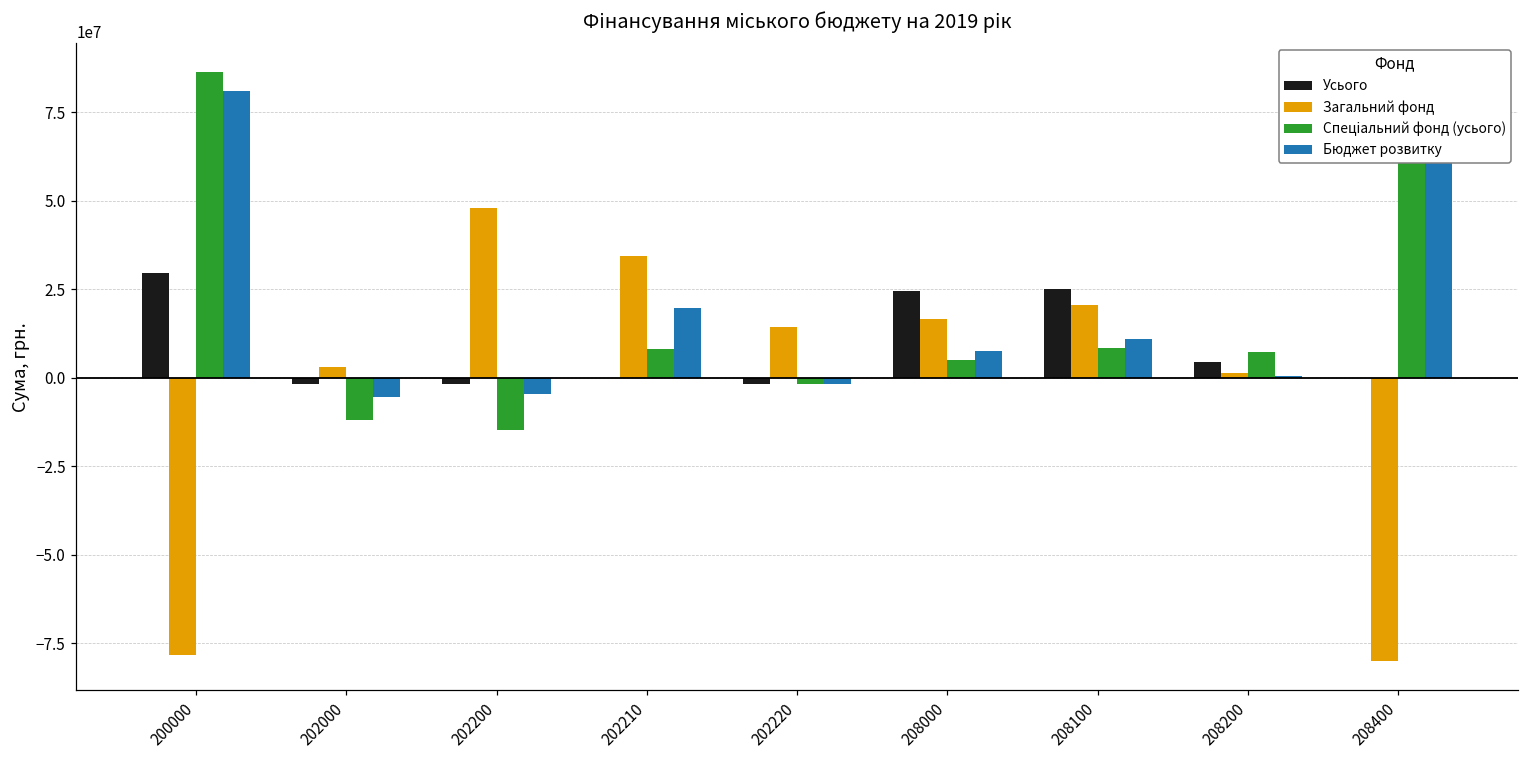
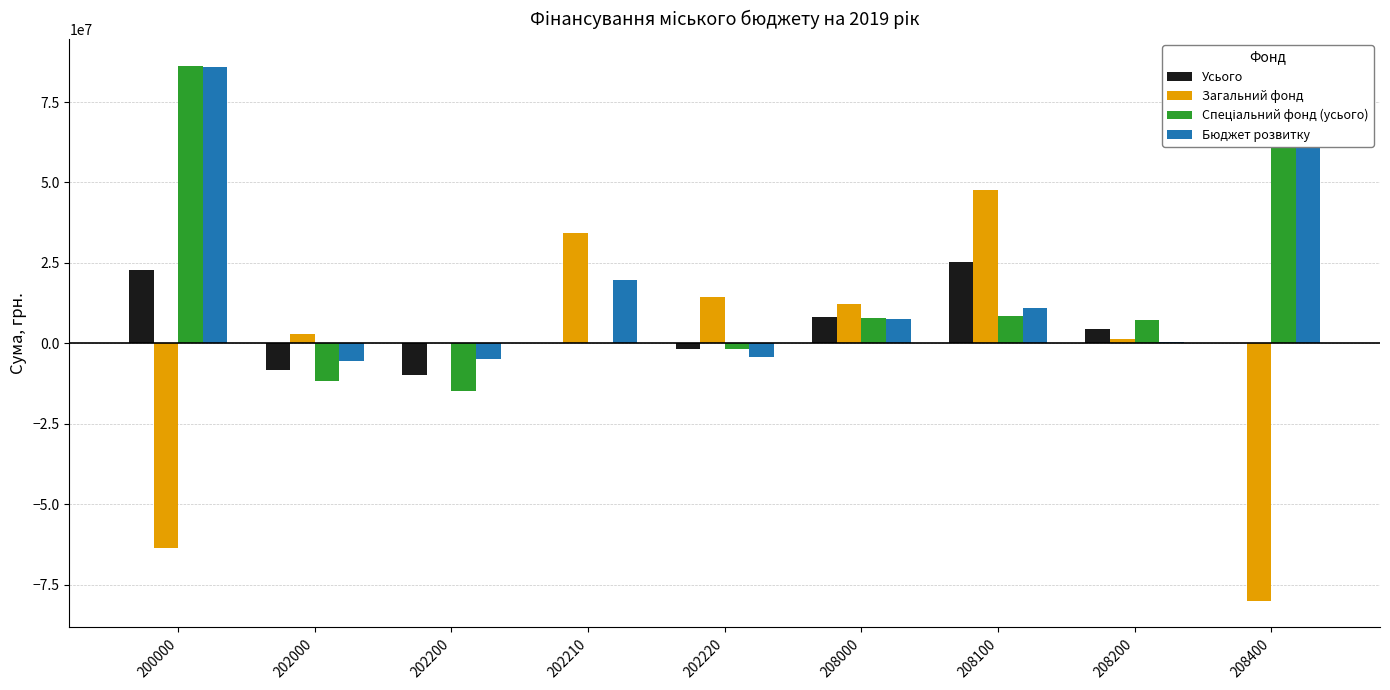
  {
    "Усього": {
-     "200000": 30000000,
-     "202000": -2000000,
-     "202200": -2000000,
+     "200000": 23000000,
+     "202000": -8000000,
+     "202200": -10000000,
      "202210": 0,
      "202220": -2000000,
-     "208000": 24000000,
+     "208000": 8000000,
      "208100": 25000000,
      "208200": 5000000,
      "208400": 0
    },
    "Загальний фонд": {
-     "200000": -78000000,
+     "200000": -64000000,
      "202000": 3000000,
-     "202200": 48000000,
+     "202200": 0,
      "202210": 34000000,
      "202220": 14000000,
-     "208000": 16000000,
-     "208100": 20000000,
+     "208000": 12000000,
+     "208100": 48000000,
      "208200": 1000000,
      "208400": -80000000
    },
    "Спеціальний фонд (усього)": {
      "200000": 86000000,
      "202000": -12000000,
      "202200": -15000000,
-     "202210": 8000000,
+     "202210": 0,
      "202220": -2000000,
-     "208000": 5000000,
+     "208000": 8000000,
      "208100": 8000000,
      "208200": 7000000
    },
    "Бюджет розвитку": {
-     "200000": 81000000,
+     "200000": 86000000,
      "202000": -5000000,
      "202200": -5000000,
      "202210": 20000000,
-     "202220": -2000000,
+     "202220": -4000000,
      "208000": 8000000,
      "208100": 11000000
    }
  }
